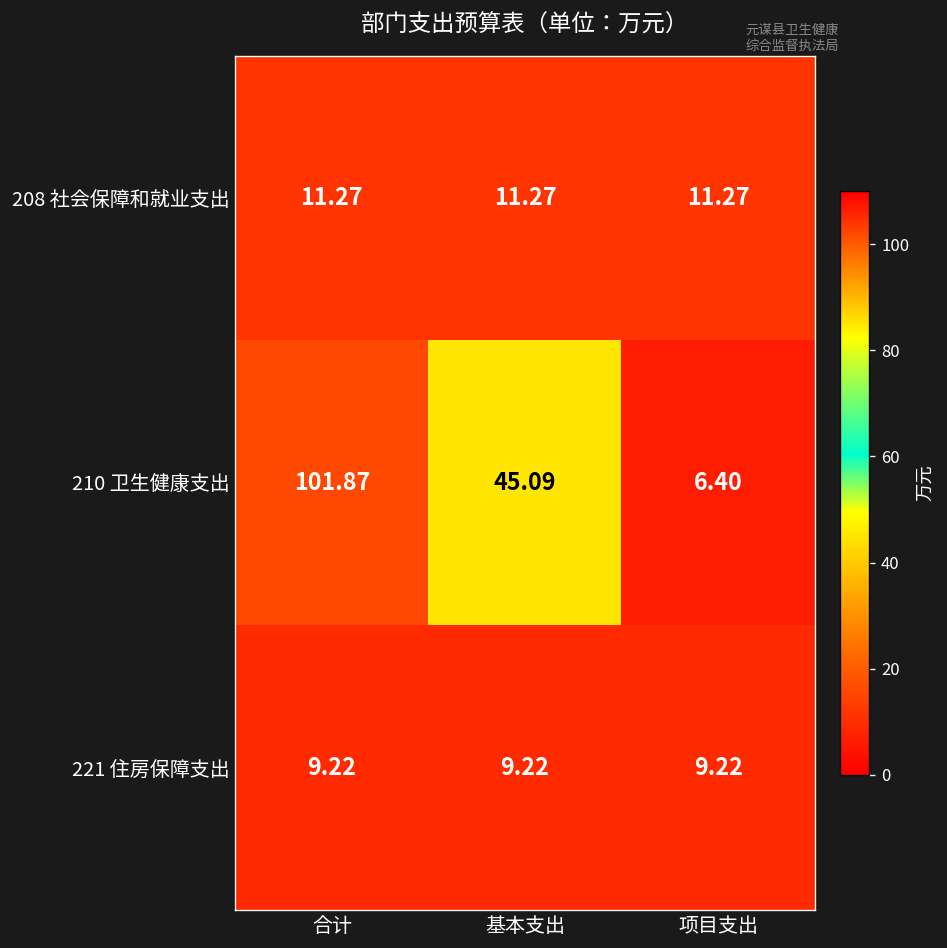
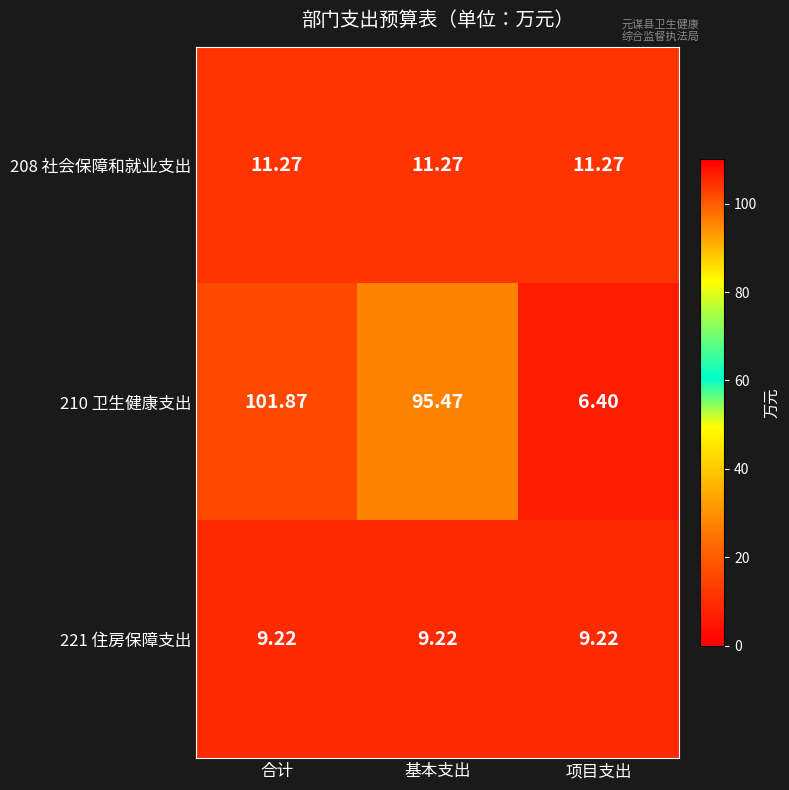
  {
    "208 社会保障和就业支出": {
      "合计": 11.27,
      "基本支出": 11.27,
      "项目支出": 11.27
    },
    "210 卫生健康支出": {
      "合计": 101.87,
-     "基本支出": 45.09,
+     "基本支出": 95.47,
      "项目支出": 6.40
    },
    "221 住房保障支出": {
      "合计": 9.22,
      "基本支出": 9.22,
      "项目支出": 9.22
    }
  }
